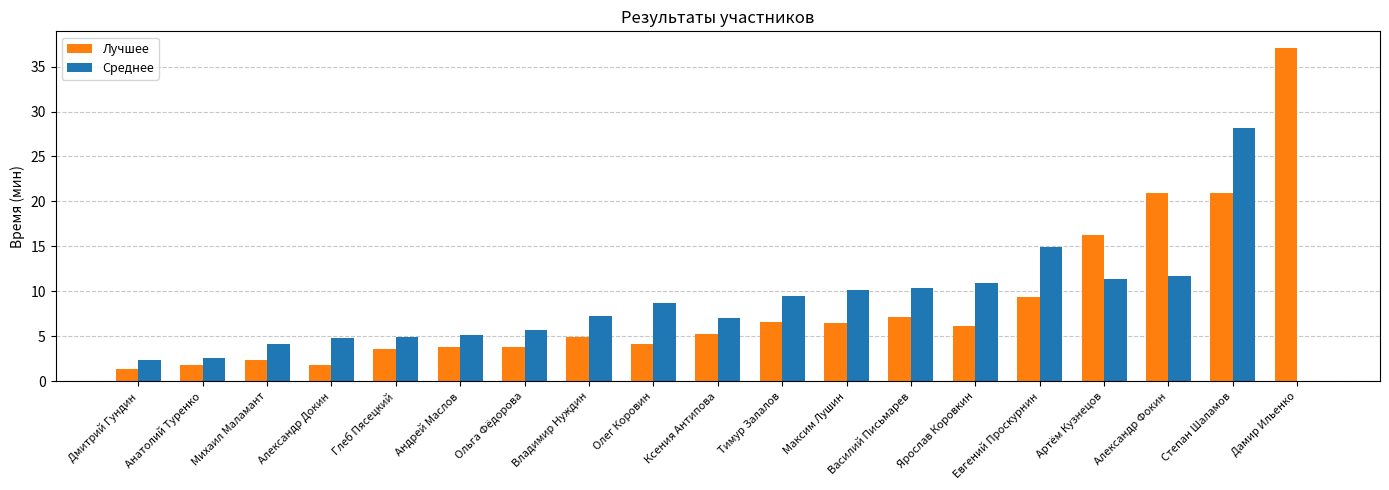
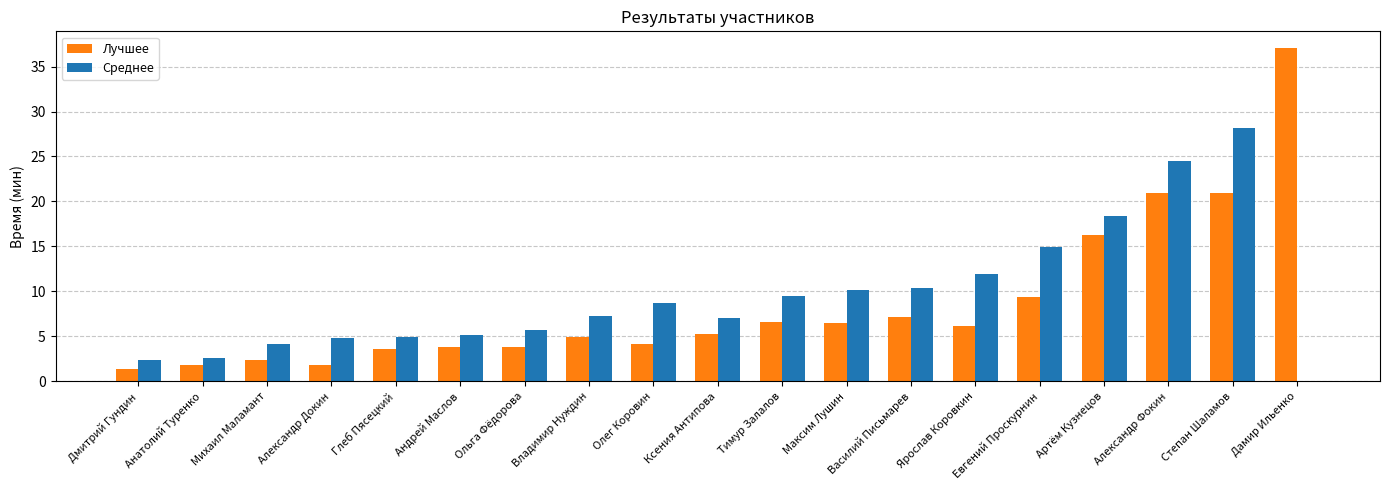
  {
    "Лучшее": {
      "Дмитрий Гундин": 1,
      "Анатолий Туренко": 2,
      "Михаил Маламант": 2,
      "Александр Докин": 2,
      "Глеб Пясецкий": 4,
      "Андрей Маслов": 4,
      "Ольга Фёдорова": 4,
      "Владимир Нуждин": 5,
      "Олег Коровин": 4,
      "Ксения Антипова": 5,
      "Тимур Залалов": 7,
      "Максим Лушин": 7,
      "Василий Письмарев": 7,
      "Ярослав Коровкин": 6,
      "Евгений Проскурнин": 9,
      "Артём Кузнецов": 16,
      "Александр Фокин": 21,
      "Степан Шаламов": 21,
      "Дамир Ильенко": 37
    },
    "Среднее": {
      "Дмитрий Гундин": 2,
      "Анатолий Туренко": 3,
      "Михаил Маламант": 4,
      "Александр Докин": 5,
      "Глеб Пясецкий": 5,
      "Андрей Маслов": 5,
      "Ольга Фёдорова": 6,
      "Владимир Нуждин": 7,
      "Олег Коровин": 9,
      "Ксения Антипова": 7,
      "Тимур Залалов": 10,
      "Максим Лушин": 10,
      "Василий Письмарев": 10,
-     "Ярослав Коровкин": 11,
+     "Ярослав Коровкин": 12,
      "Евгений Проскурнин": 15,
-     "Артём Кузнецов": 11,
-     "Александр Фокин": 12,
+     "Артём Кузнецов": 18,
+     "Александр Фокин": 25,
      "Степан Шаламов": 28,
      "Дамир Ильенко": 0
    }
  }
